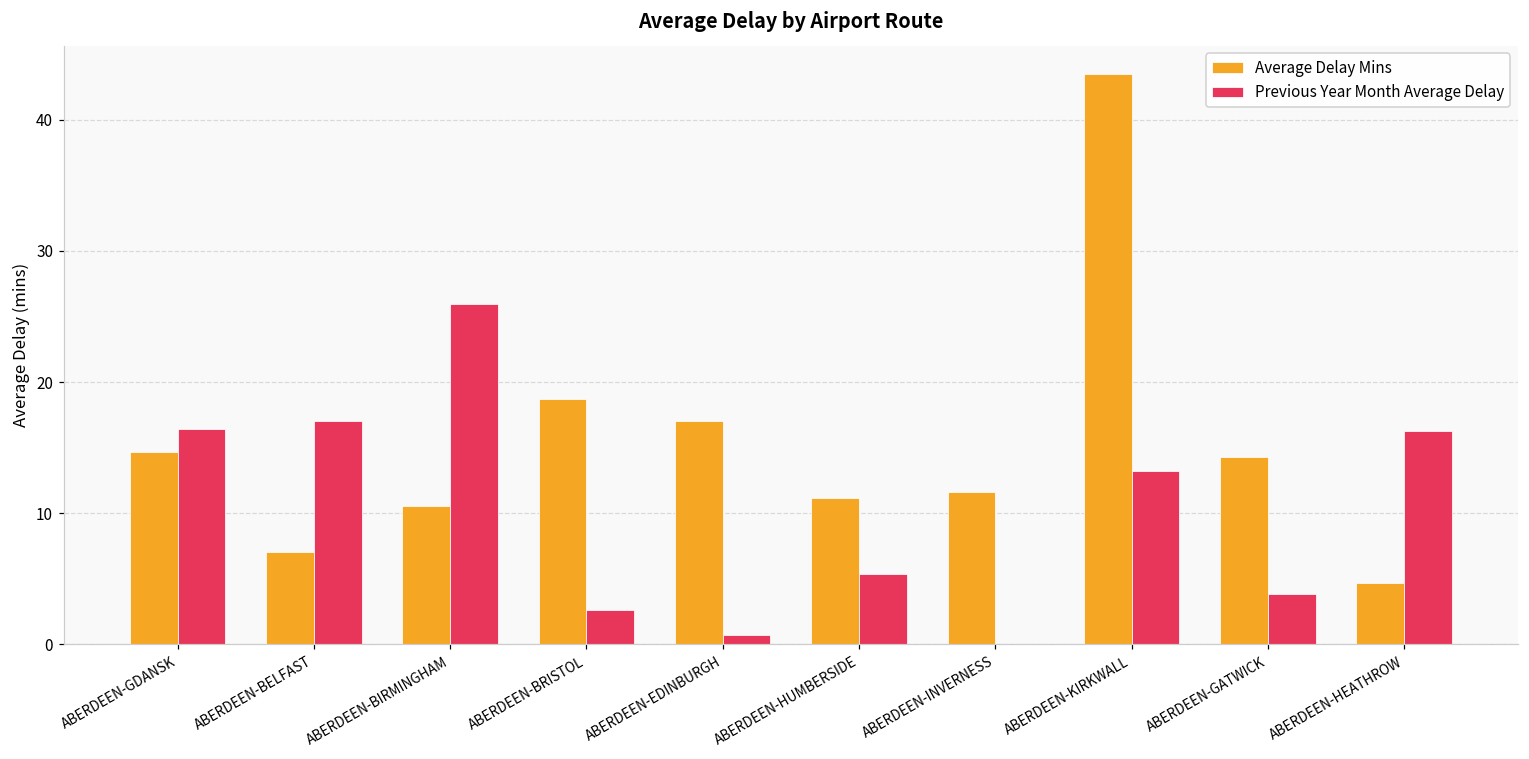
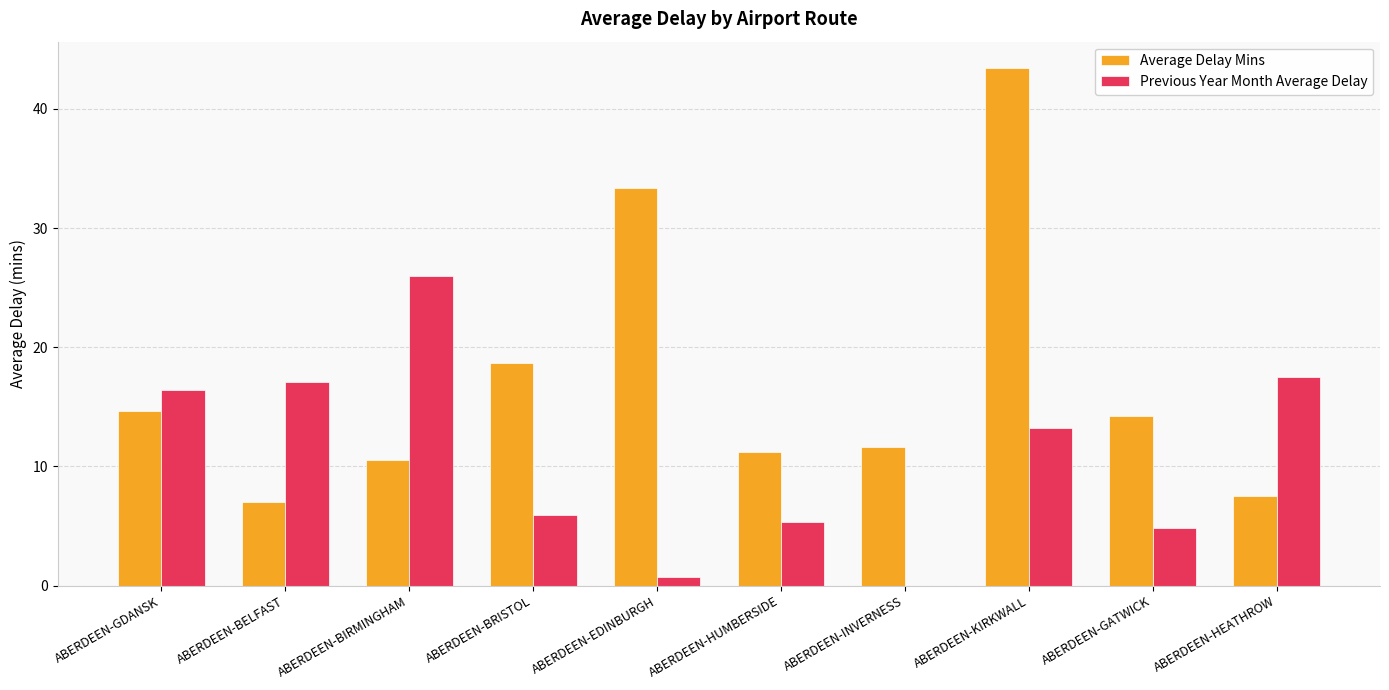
  {
    "Average Delay Mins": {
      "ABERDEEN-GDANSK": 14.7,
      "ABERDEEN-BELFAST": 7.1,
      "ABERDEEN-BIRMINGHAM": 10.5,
      "ABERDEEN-BRISTOL": 18.7,
-     "ABERDEEN-EDINBURGH": 17.0,
+     "ABERDEEN-EDINBURGH": 33.4,
      "ABERDEEN-HUMBERSIDE": 11.2,
      "ABERDEEN-INVERNESS": 11.6,
      "ABERDEEN-KIRKWALL": 43.5,
      "ABERDEEN-GATWICK": 14.3,
-     "ABERDEEN-HEATHROW": 4.7
+     "ABERDEEN-HEATHROW": 7.5
    },
    "Previous Year Month Average Delay": {
      "ABERDEEN-GDANSK": 16.4,
      "ABERDEEN-BELFAST": 17.1,
      "ABERDEEN-BIRMINGHAM": 26.0,
-     "ABERDEEN-BRISTOL": 2.6,
+     "ABERDEEN-BRISTOL": 6.0,
      "ABERDEEN-EDINBURGH": 0.7,
      "ABERDEEN-HUMBERSIDE": 5.4,
      "ABERDEEN-INVERNESS": 0.0,
      "ABERDEEN-KIRKWALL": 13.2,
-     "ABERDEEN-GATWICK": 3.8,
-     "ABERDEEN-HEATHROW": 16.3
+     "ABERDEEN-GATWICK": 4.8,
+     "ABERDEEN-HEATHROW": 17.5
    }
  }
